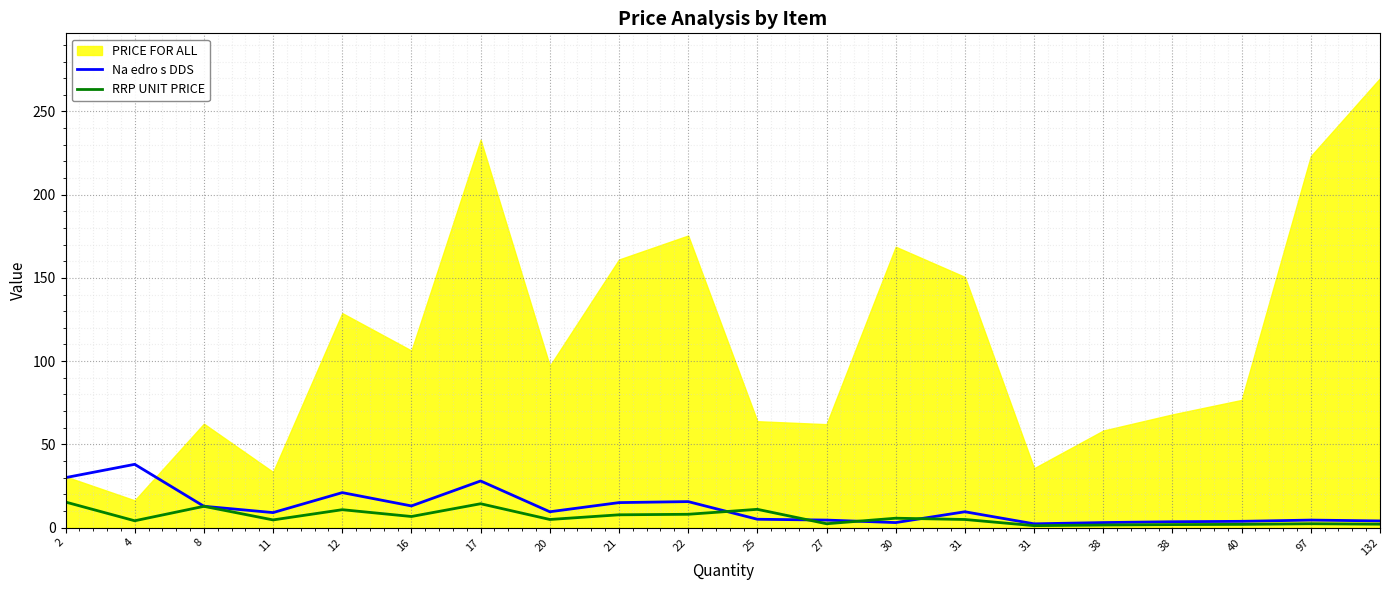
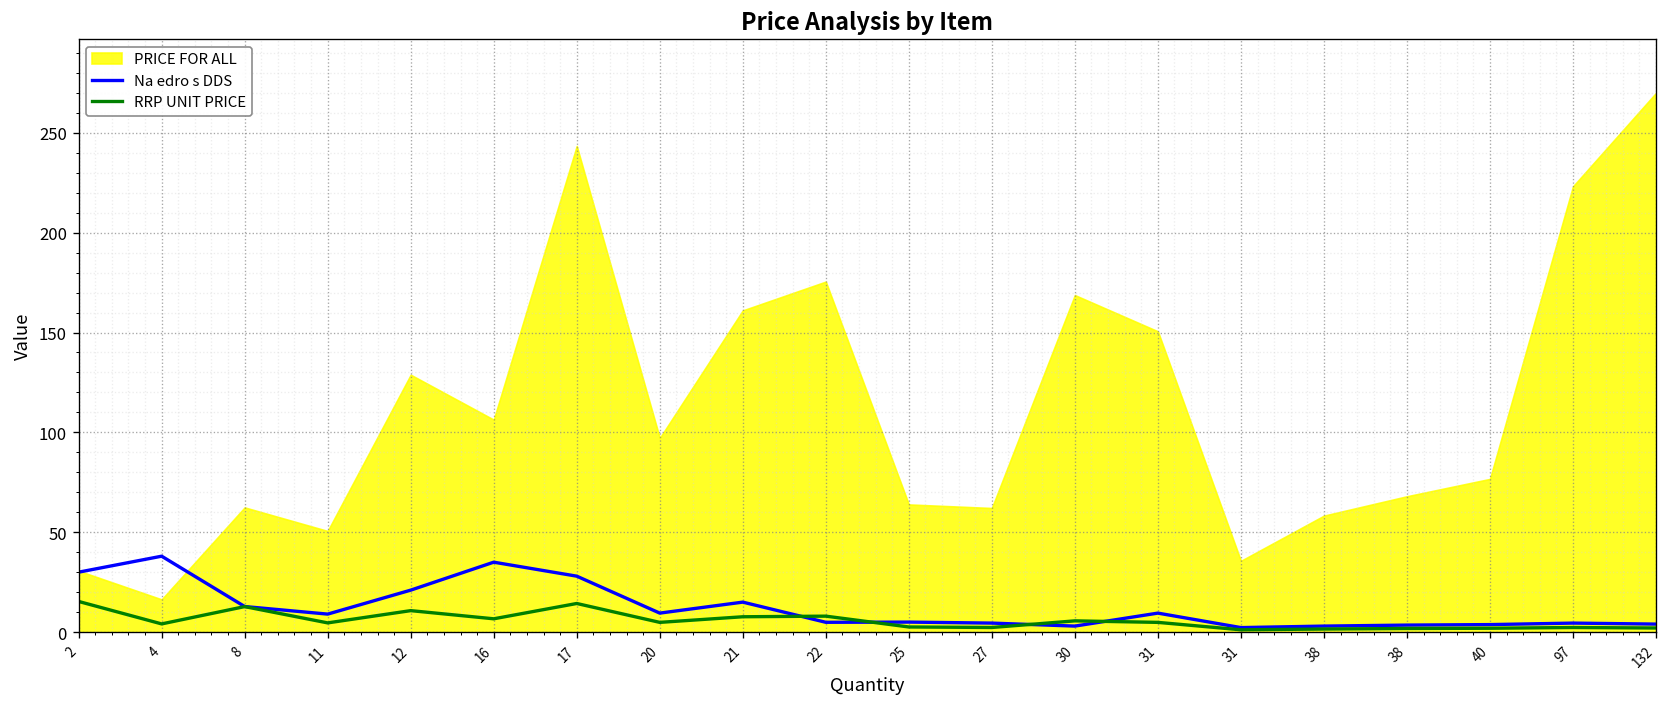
  {
    "Na edro s DDS": {
      "4": 38,
      "11": 9,
      "12": 21,
-     "16": 13,
+     "16": 35,
      "17": 28,
      "20": 10,
      "21": 15,
-     "22": 16,
+     "22": 5,
      "25": 5,
      "27": 5,
      "30": 3,
      "40": 4,
      "97": 5,
      "132": 4
    },
    "PRICE FOR ALL": {
      "4": 16,
      "8": 62,
-     "11": 33,
+     "11": 51,
      "12": 129,
      "16": 106,
-     "17": 233,
+     "17": 243,
      "20": 97,
      "21": 161,
      "22": 175,
      "25": 64,
      "27": 62,
      "30": 169,
      "40": 77,
      "97": 223,
      "132": 270
    },
    "RRP UNIT PRICE": {
      "2": 15,
      "4": 4,
      "11": 5,
      "12": 11,
      "16": 7,
      "17": 14,
      "20": 5,
      "21": 8,
      "22": 8,
-     "25": 11,
+     "25": 3,
      "27": 2,
      "30": 6,
      "40": 2,
      "97": 2,
      "132": 2
    }
  }
